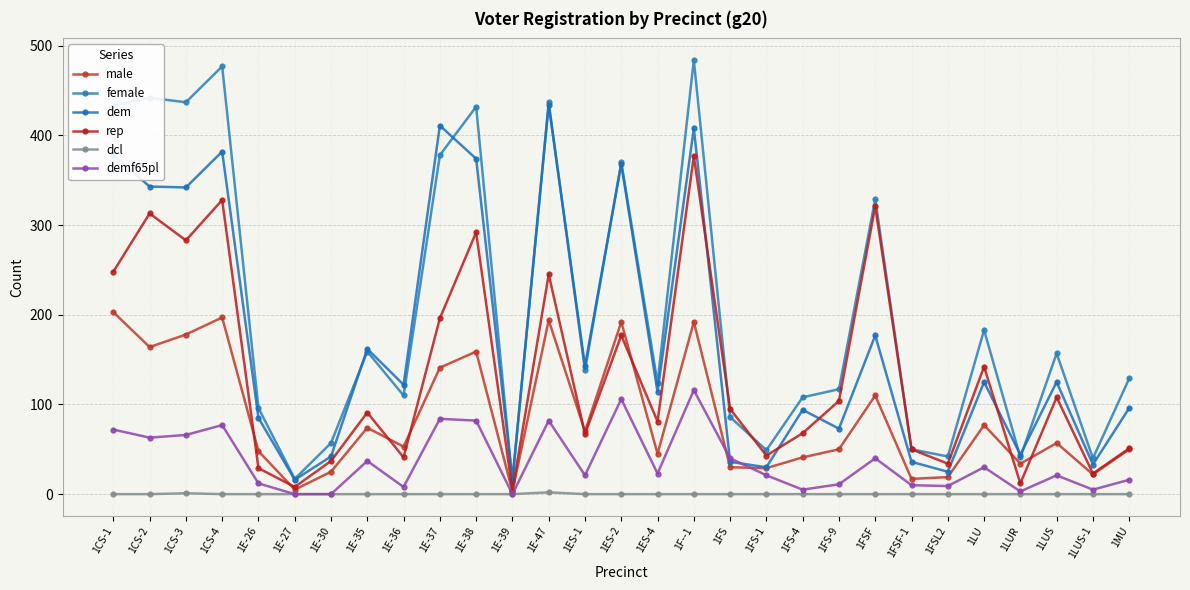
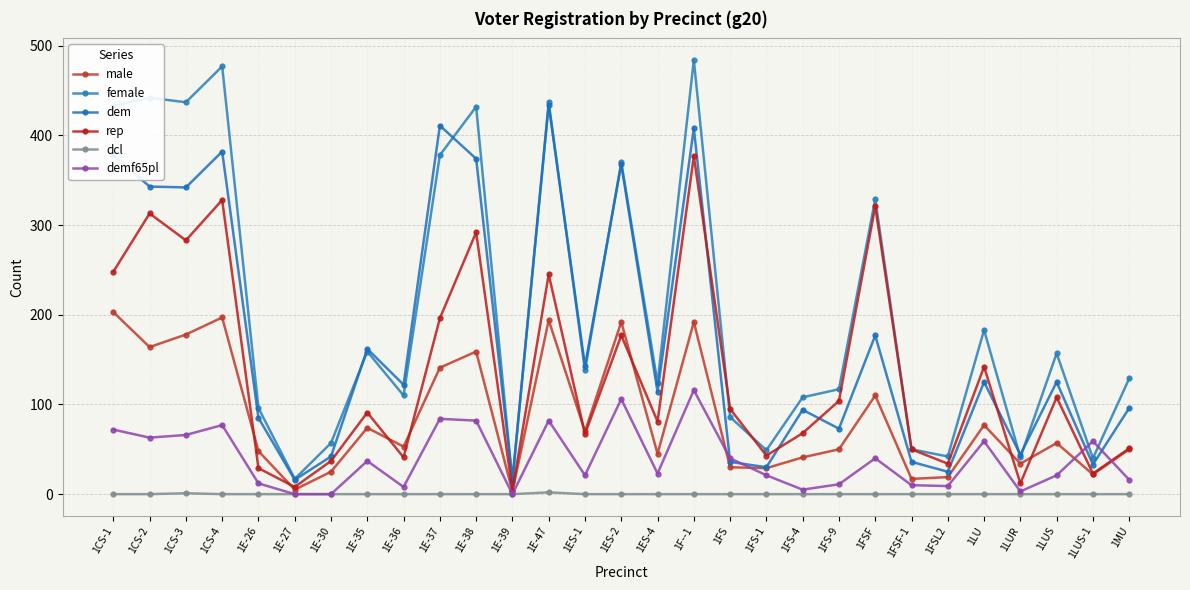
  {
    "dcl": {
      "1CS-1": 0,
      "1CS-2": 0,
      "1CS-3": 0,
      "1CS-4": 0,
      "1E-26": 0,
      "1E-35": 0,
      "1E-36": 0,
      "1E-37": 0,
      "1E-38": 0,
      "1E-47": 0,
      "1ES-1": 0,
      "1ES-2": 0,
      "1ES-4": 0,
      "1F--1": 0,
      "1FS": 0,
      "1FS-1": 0,
      "1FS-4": 0,
      "1FS-9": 0,
      "1FSF": 0,
      "1FSF-1": 0,
      "1FSL2": 0,
      "1LU": 0,
      "1LUR": 0,
      "1LUS": 0,
      "1LUS-1": 0,
      "1MU": 0
    },
    "demf65pl": {
      "1CS-1": 70,
      "1CS-2": 60,
      "1CS-3": 70,
      "1CS-4": 80,
      "1E-26": 10,
      "1E-35": 40,
      "1E-36": 10,
      "1E-37": 80,
      "1E-38": 80,
      "1E-47": 80,
      "1ES-1": 20,
      "1ES-2": 110,
      "1ES-4": 20,
      "1F--1": 120,
      "1FS": 40,
      "1FS-1": 20,
      "1FS-4": 10,
      "1FS-9": 10,
      "1FSF": 40,
      "1FSF-1": 10,
      "1FSL2": 10,
-     "1LU": 30,
+     "1LU": 60,
      "1LUR": 0,
      "1LUS": 20,
-     "1LUS-1": 10,
+     "1LUS-1": 60,
      "1MU": 20
    }
  }
